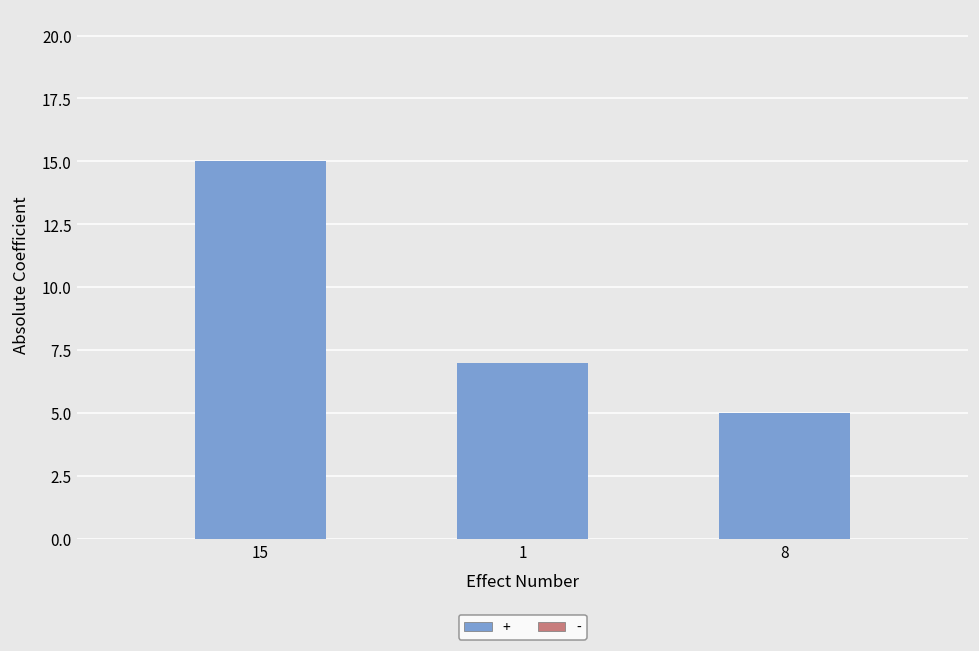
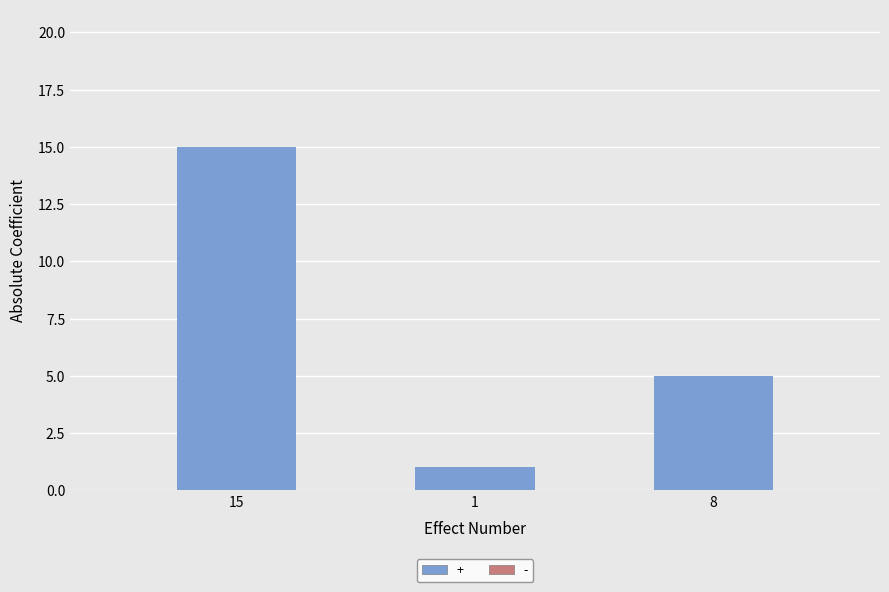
  {
    "15": 15,
-   "1": 7,
+   "1": 1,
    "8": 5
  }
